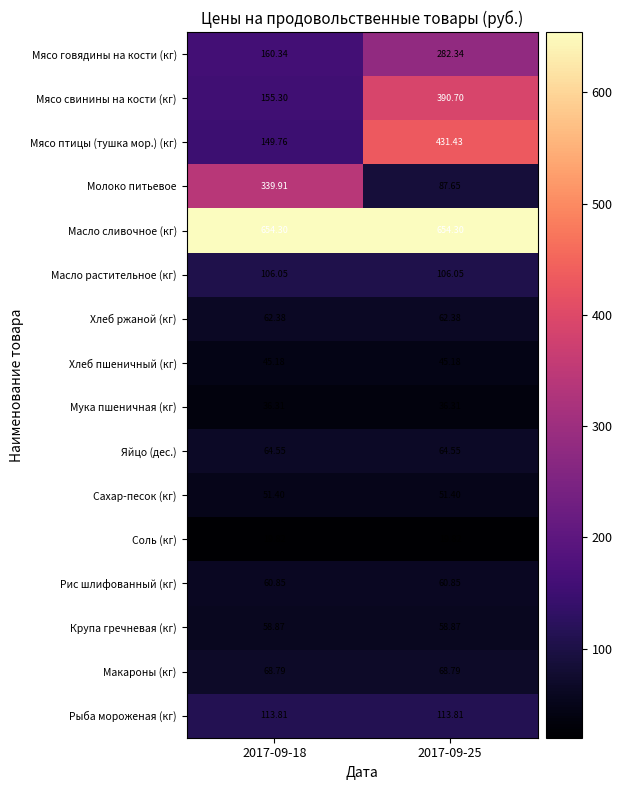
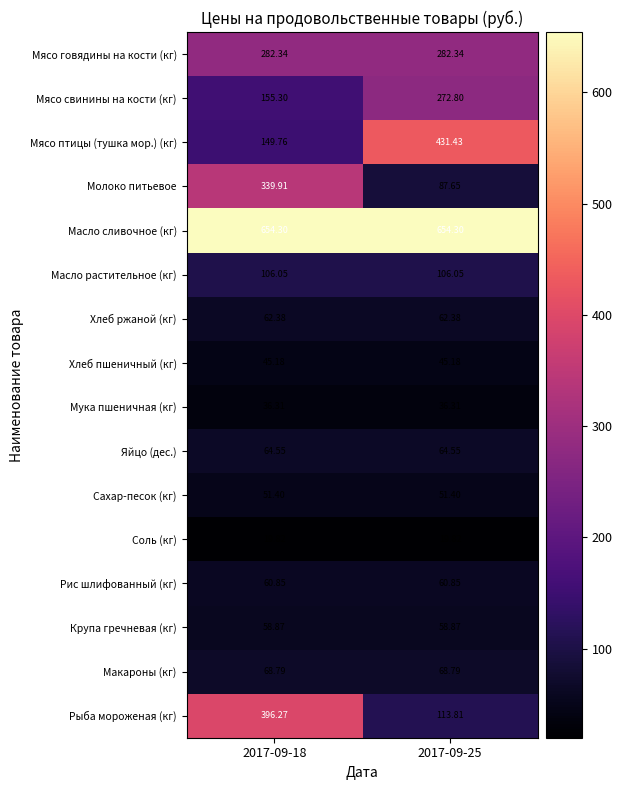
  {
    "Мясо говядины на кости (кг)": {
-     "2017-09-18": 160.34,
+     "2017-09-18": 282.34,
      "2017-09-25": 282.34
    },
    "Мясо свинины на кости (кг)": {
      "2017-09-18": 155.30,
-     "2017-09-25": 390.70
+     "2017-09-25": 272.80
    },
    "Мясо птицы (тушка мор.) (кг)": {
      "2017-09-18": 149.76,
      "2017-09-25": 431.43
    },
    "Молоко питьевое": {
      "2017-09-18": 339.91,
      "2017-09-25": 87.65
    },
    "Масло сливочное (кг)": {
      "2017-09-18": 654.30,
      "2017-09-25": 654.30
    },
    "Масло растительное (кг)": {
      "2017-09-18": 106.05,
      "2017-09-25": 106.05
    },
    "Рыба мороженая (кг)": {
-     "2017-09-18": 113.81,
+     "2017-09-18": 396.27,
      "2017-09-25": 113.81
    }
  }
